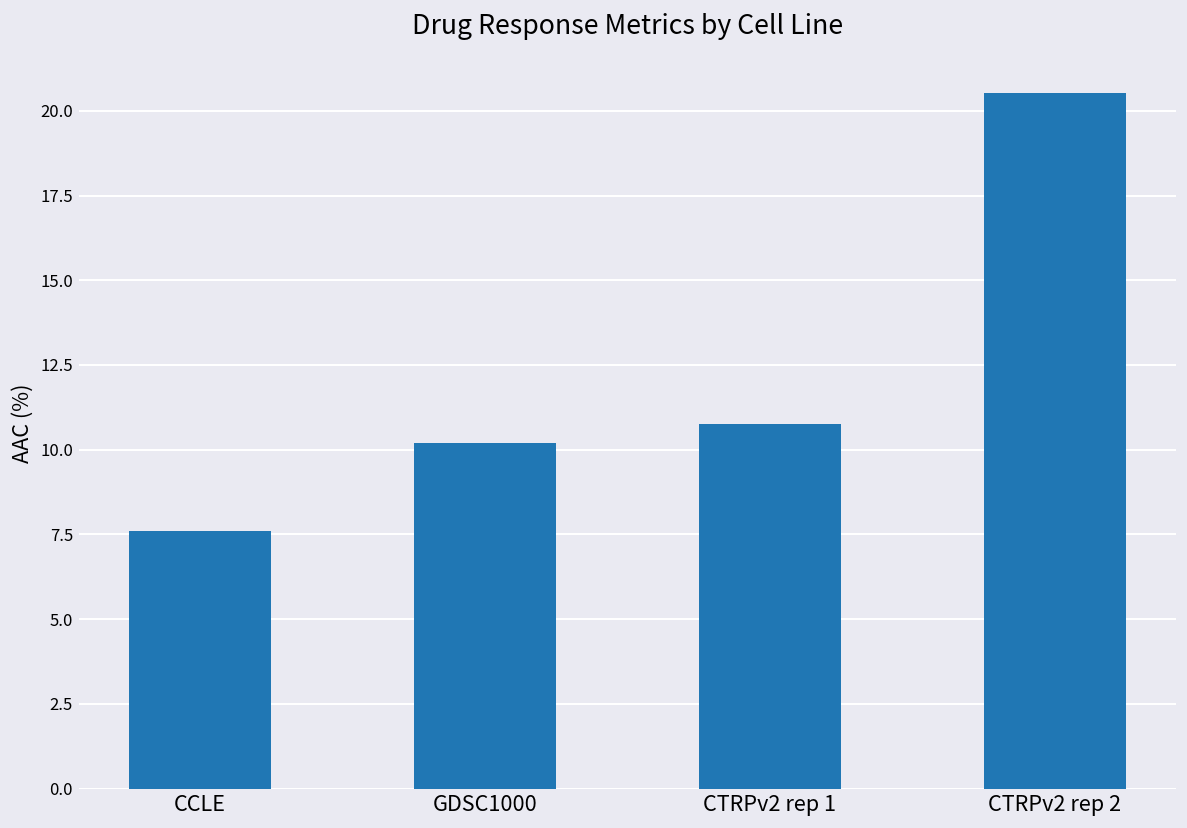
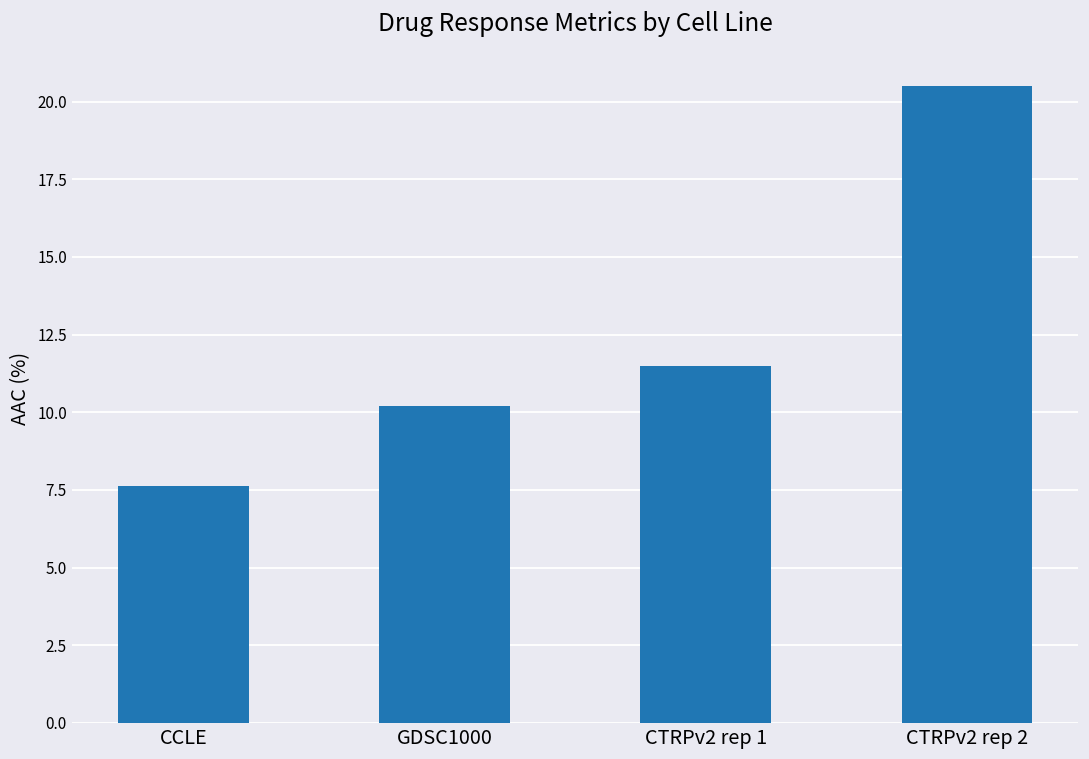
  {
    "CCLE": 7.6,
    "GDSC1000": 10.2,
-   "CTRPv2 rep 1": 10.8,
+   "CTRPv2 rep 1": 11.5,
    "CTRPv2 rep 2": 20.5
  }
